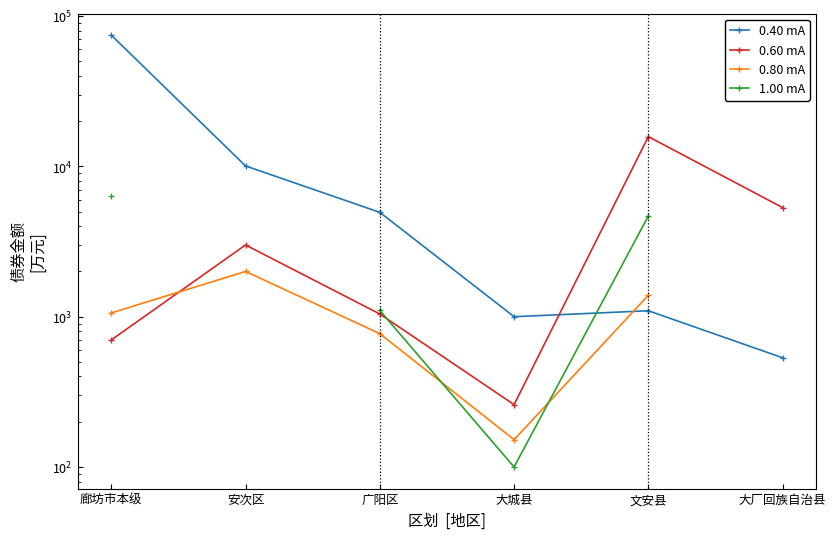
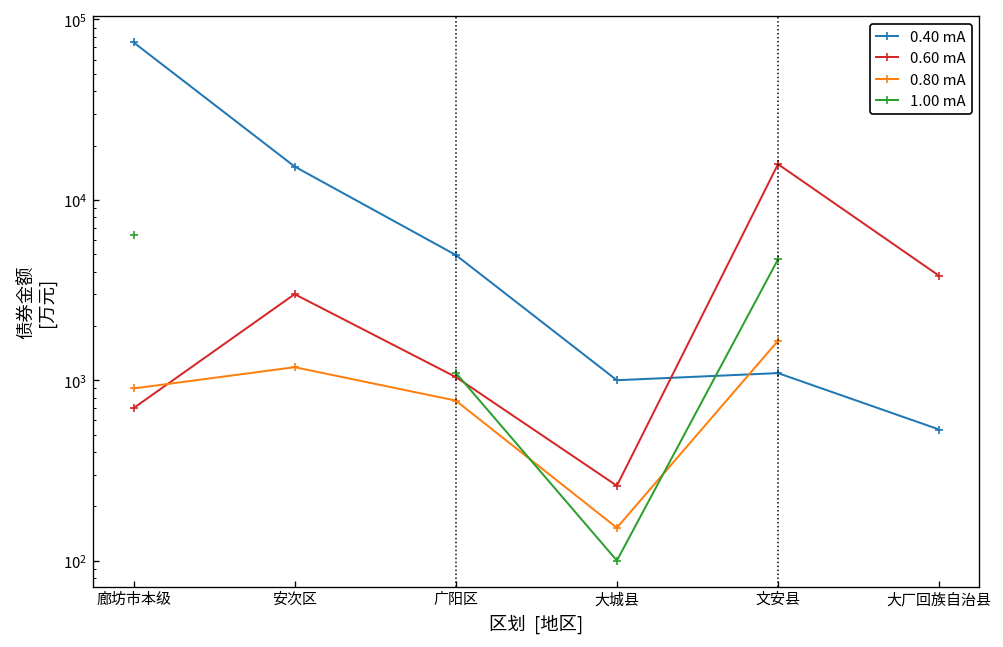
  {
    "0.40 mA": {
      "廊坊市本级": 70000,
-     "安次区": 10000,
+     "安次区": 15000,
      "广阳区": 4900,
      "大城县": 1000,
      "文安县": 1100,
      "大厂回族自治县": 530
    },
    "0.60 mA": {
      "廊坊市本级": 700,
      "安次区": 3000,
      "广阳区": 1000,
      "大城县": 260,
      "文安县": 16000,
-     "大厂回族自治县": 5300
+     "大厂回族自治县": 3800
    },
    "0.80 mA": {
-     "廊坊市本级": 1100,
-     "安次区": 2000,
+     "廊坊市本级": 900,
+     "安次区": 1200,
      "广阳区": 800,
      "大城县": 150,
-     "文安县": 1400
+     "文安县": 1700
    },
    "1.00 mA": {
      "廊坊市本级": 6400,
      "广阳区": 1100,
      "大城县": 100,
      "文安县": 4700
    }
  }
